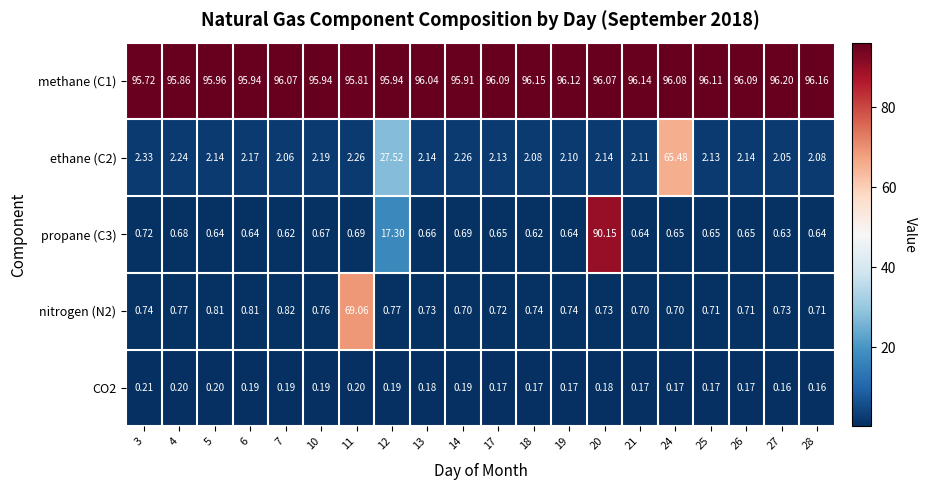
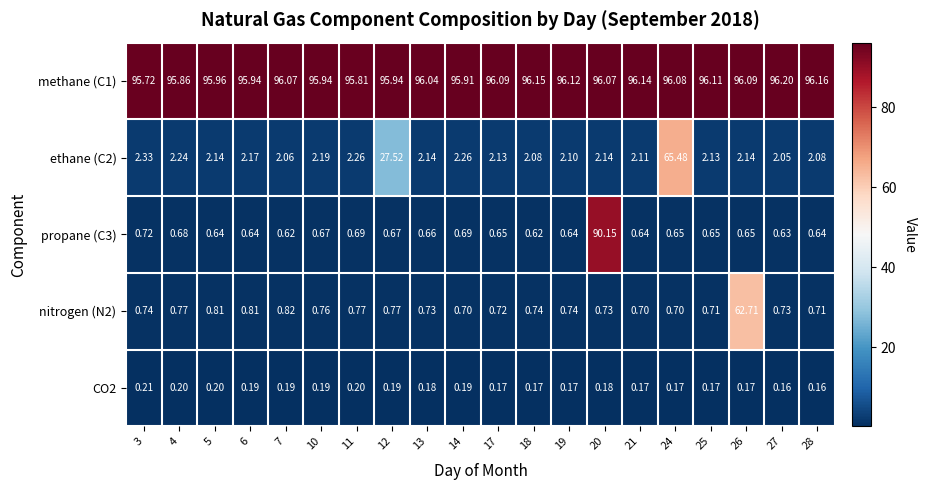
  {
    "methane (C1)": {
      "3": 95.72,
      "4": 95.86,
      "5": 95.96,
      "6": 95.94,
      "7": 96.07,
      "10": 95.94,
      "11": 95.81,
      "12": 95.94,
      "13": 96.04,
      "14": 95.91,
      "17": 96.09,
      "18": 96.15,
      "19": 96.12,
      "20": 96.07,
      "21": 96.14,
      "24": 96.08,
      "25": 96.11,
      "26": 96.09,
      "27": 96.20,
      "28": 96.16
    },
    "ethane (C2)": {
      "3": 2.33,
      "4": 2.24,
      "5": 2.14,
      "6": 2.17,
      "7": 2.06,
      "10": 2.19,
      "11": 2.26,
      "12": 27.52,
      "13": 2.14,
      "14": 2.26,
      "17": 2.13,
      "18": 2.08,
      "19": 2.10,
      "20": 2.14,
      "21": 2.11,
      "24": 65.48,
      "25": 2.13,
      "26": 2.14,
      "27": 2.05,
      "28": 2.08
    },
    "propane (C3)": {
      "3": 0.72,
      "4": 0.68,
      "5": 0.64,
      "6": 0.64,
      "7": 0.62,
      "10": 0.67,
      "11": 0.69,
-     "12": 17.30,
+     "12": 0.67,
      "13": 0.66,
      "14": 0.69,
      "17": 0.65,
      "18": 0.62,
      "19": 0.64,
      "20": 90.15,
      "21": 0.64,
      "24": 0.65,
      "25": 0.65,
      "26": 0.65,
      "27": 0.63,
      "28": 0.64
    },
    "nitrogen (N2)": {
      "3": 0.74,
      "4": 0.77,
      "5": 0.81,
      "6": 0.81,
      "7": 0.82,
      "10": 0.76,
-     "11": 69.06,
+     "11": 0.77,
      "12": 0.77,
      "13": 0.73,
      "14": 0.70,
      "17": 0.72,
      "18": 0.74,
      "19": 0.74,
      "20": 0.73,
      "21": 0.70,
      "24": 0.70,
      "25": 0.71,
-     "26": 0.71,
+     "26": 62.71,
      "27": 0.73,
      "28": 0.71
    },
    "CO2": {
      "3": 0.21,
      "4": 0.20,
      "5": 0.20,
      "6": 0.19,
      "7": 0.19,
      "10": 0.19,
      "11": 0.20,
      "12": 0.19,
      "13": 0.18,
      "14": 0.19,
      "17": 0.17,
      "18": 0.17,
      "19": 0.17,
      "20": 0.18,
      "21": 0.17,
      "24": 0.17,
      "25": 0.17,
      "26": 0.17,
      "27": 0.16,
      "28": 0.16
    }
  }
